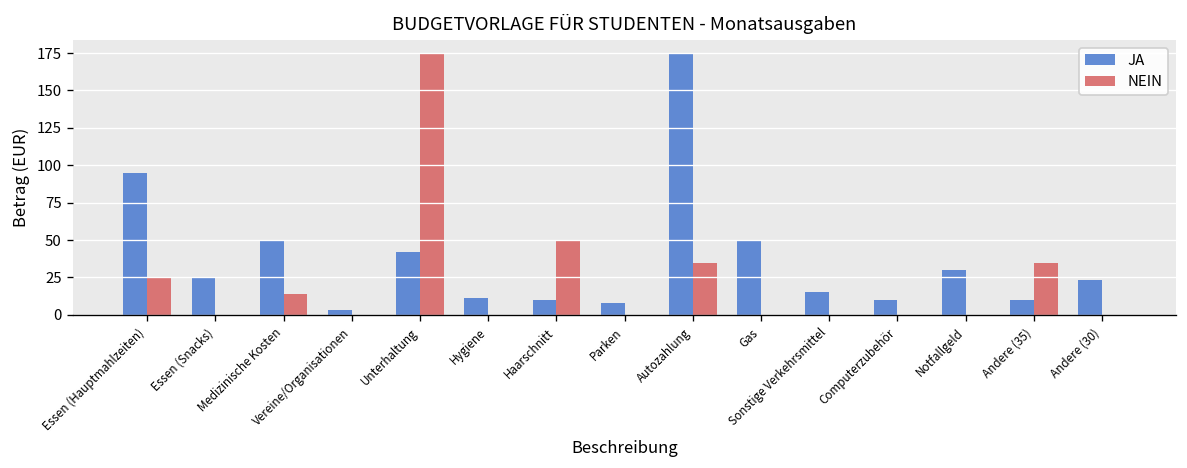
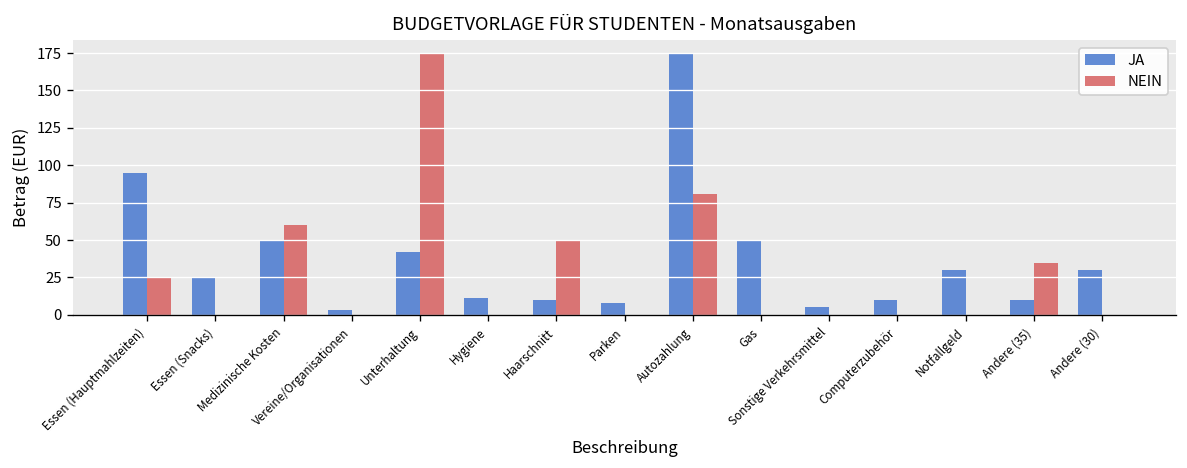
  {
    "JA": {
      "Essen (Hauptmahlzeiten)": 95,
      "Essen (Snacks)": 25,
      "Medizinische Kosten": 50,
      "Vereine/Organisationen": 3,
      "Unterhaltung": 42,
      "Hygiene": 11,
      "Haarschnitt": 10,
      "Parken": 8,
      "Autozahlung": 175,
      "Gas": 50,
-     "Sonstige Verkehrsmittel": 15,
+     "Sonstige Verkehrsmittel": 5,
      "Computerzubehör": 10,
      "Notfallgeld": 30,
      "Andere (35)": 10,
-     "Andere (30)": 23
+     "Andere (30)": 30
    },
    "NEIN": {
      "Essen (Hauptmahlzeiten)": 25,
      "Essen (Snacks)": 0,
-     "Medizinische Kosten": 14,
+     "Medizinische Kosten": 60,
      "Vereine/Organisationen": 0,
      "Unterhaltung": 175,
      "Hygiene": 0,
      "Haarschnitt": 50,
      "Parken": 0,
-     "Autozahlung": 35,
+     "Autozahlung": 81,
      "Gas": 0,
      "Sonstige Verkehrsmittel": 0,
      "Computerzubehör": 0,
      "Notfallgeld": 0,
      "Andere (35)": 35,
      "Andere (30)": 0
    }
  }
